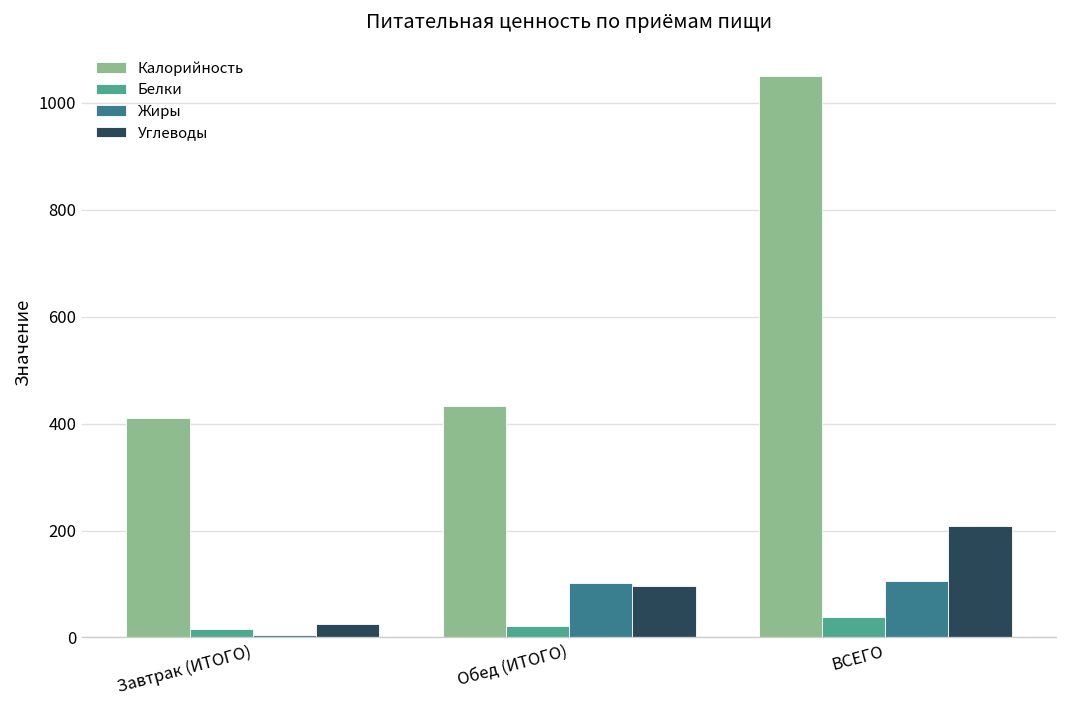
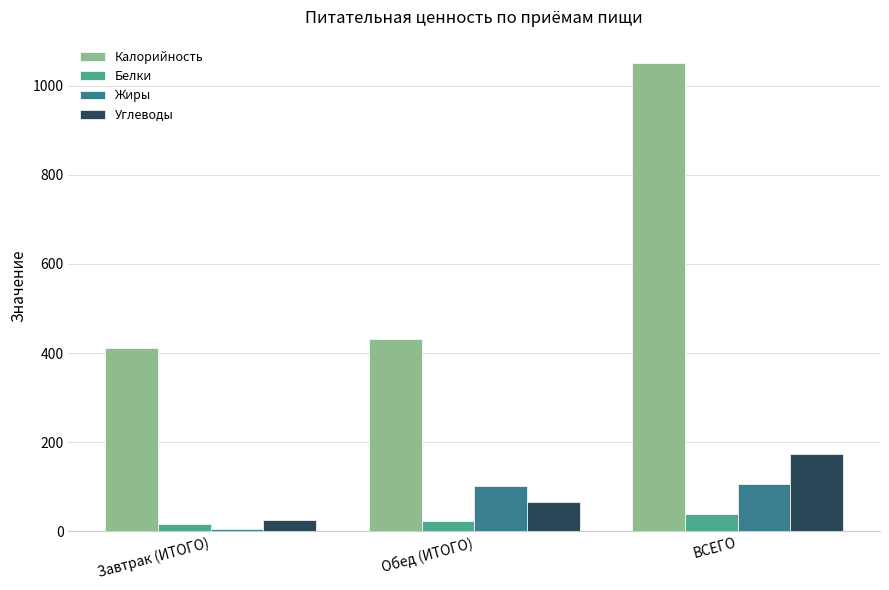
  {
    "Калорийность": {
      "Завтрак (ИТОГО)": 410,
      "Обед (ИТОГО)": 430,
      "ВСЕГО": 1050
    },
    "Углеводы": {
      "Завтрак (ИТОГО)": 30,
-     "Обед (ИТОГО)": 100,
-     "ВСЕГО": 210
+     "Обед (ИТОГО)": 70,
+     "ВСЕГО": 170
    }
  }
